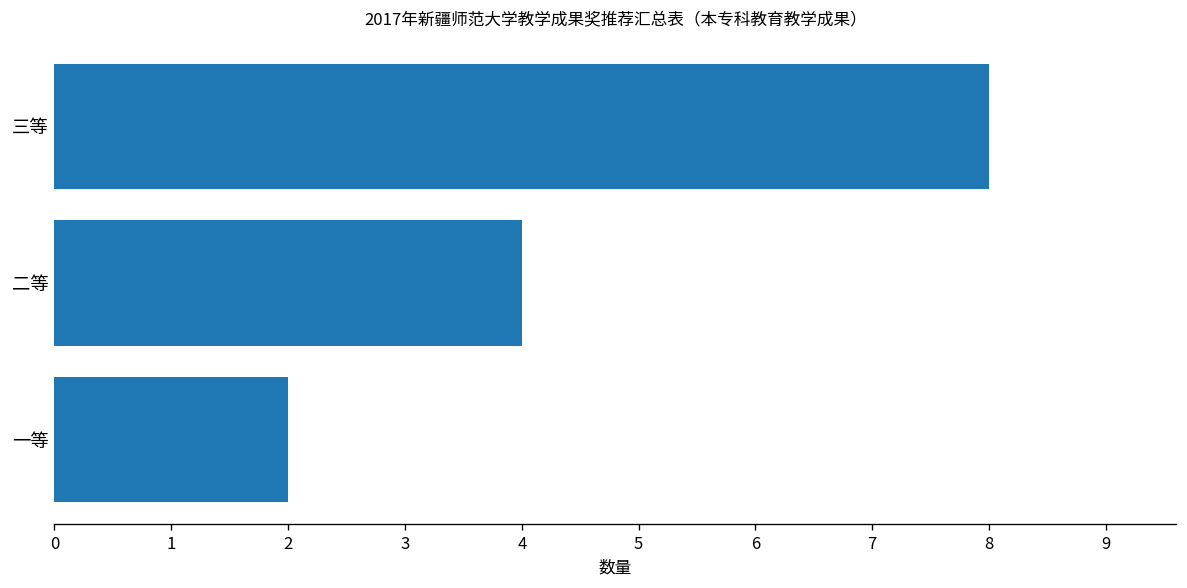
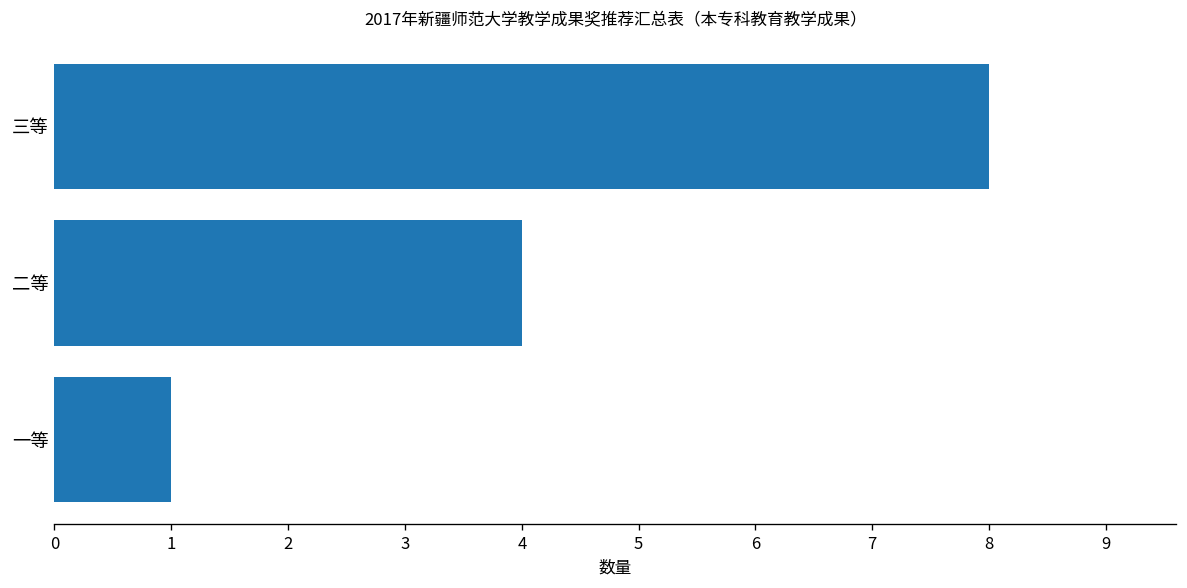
  {
    "三等": 8,
    "二等": 4,
-   "一等": 2
+   "一等": 1
  }
